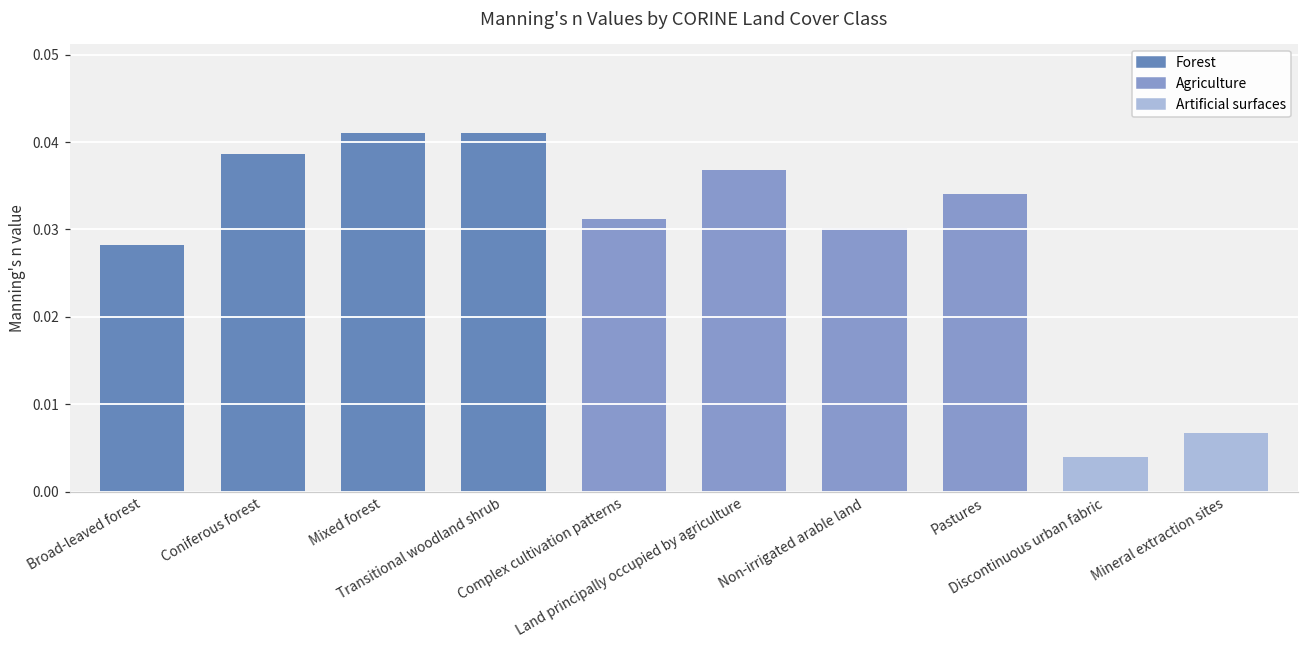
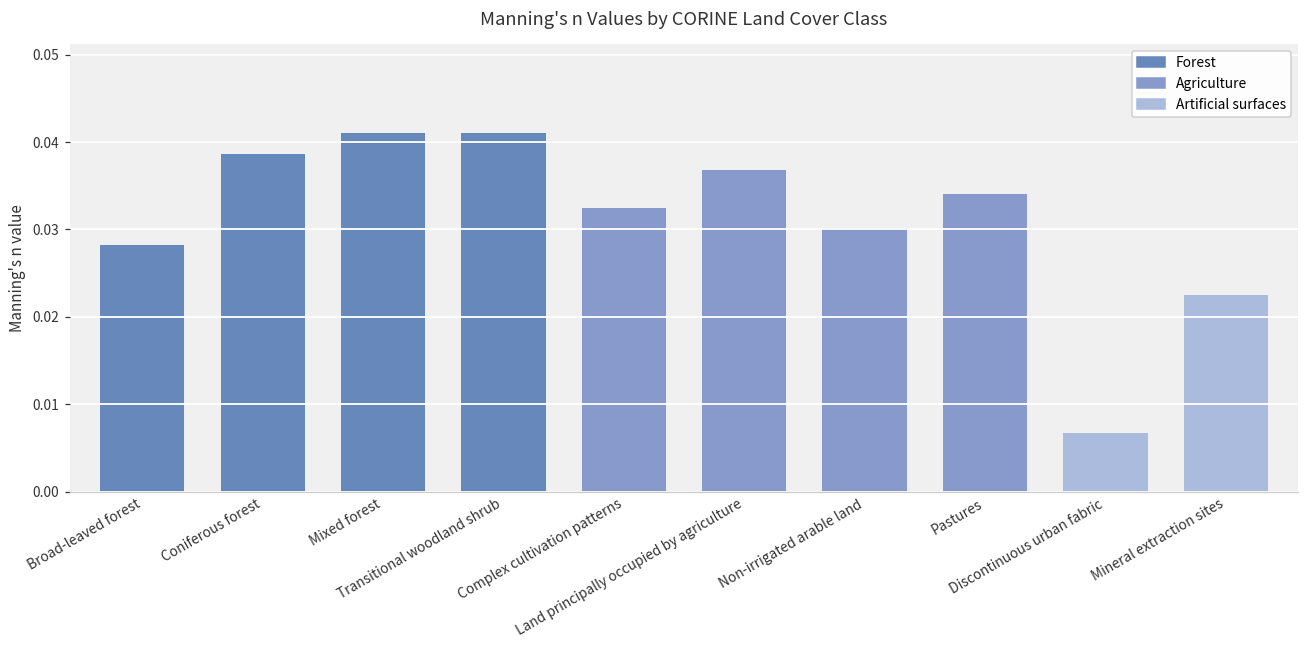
  {
    "Broad-leaved forest": 0.028,
    "Coniferous forest": 0.039,
    "Mixed forest": 0.041,
    "Transitional woodland shrub": 0.041,
-   "Complex cultivation patterns": 0.031,
+   "Complex cultivation patterns": 0.032,
    "Land principally occupied by agriculture": 0.037,
    "Non-irrigated arable land": 0.030,
    "Pastures": 0.034,
-   "Discontinuous urban fabric": 0.004,
-   "Mineral extraction sites": 0.007
+   "Discontinuous urban fabric": 0.007,
+   "Mineral extraction sites": 0.023
  }
